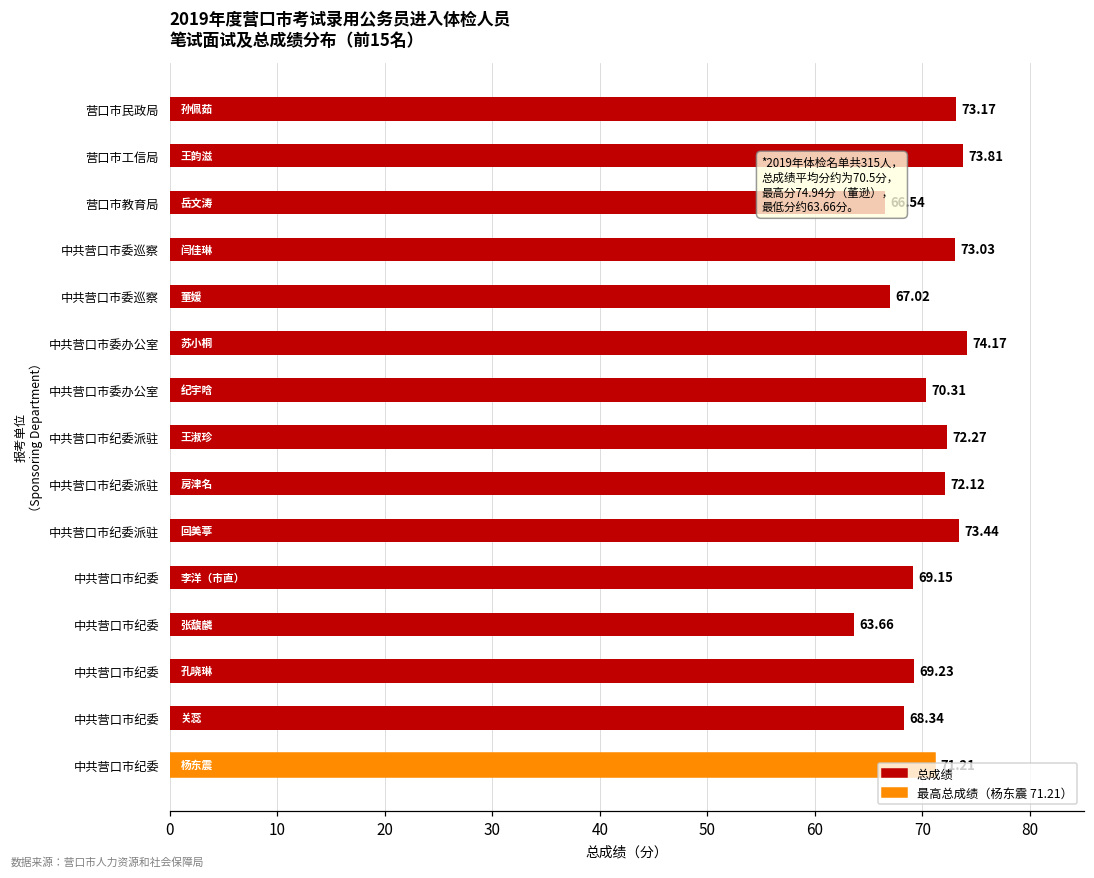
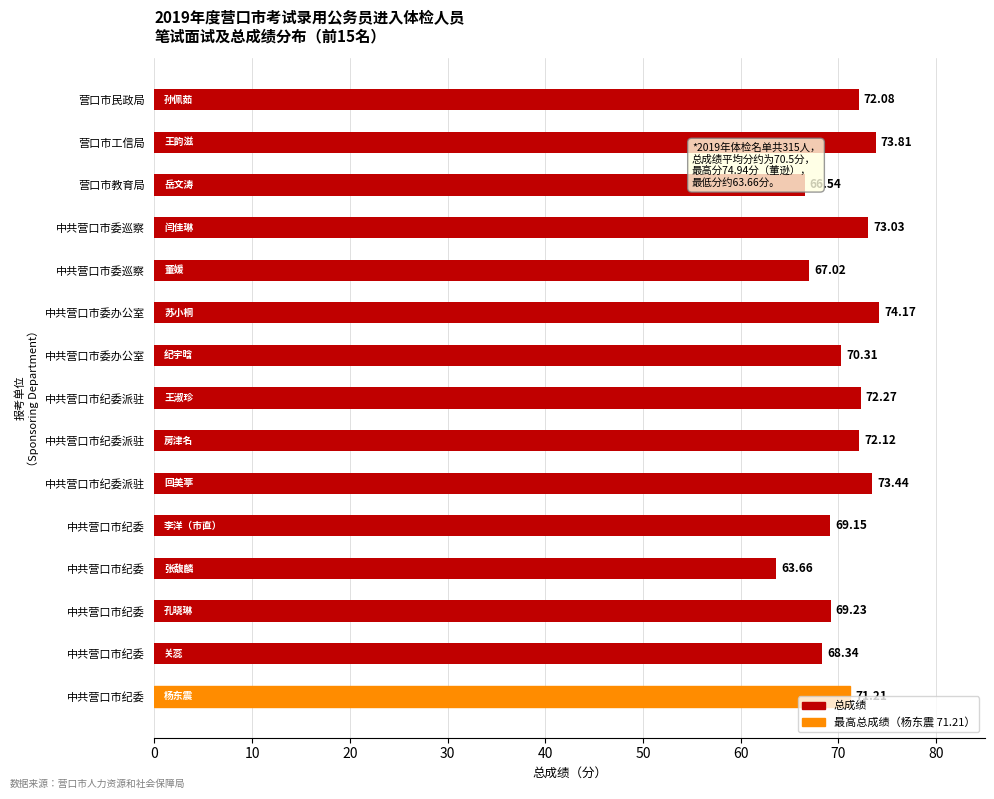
  {
-   "营口市民政局": 73.17,
+   "营口市民政局": 72.08,
    "营口市工信局": 73.81
  }
